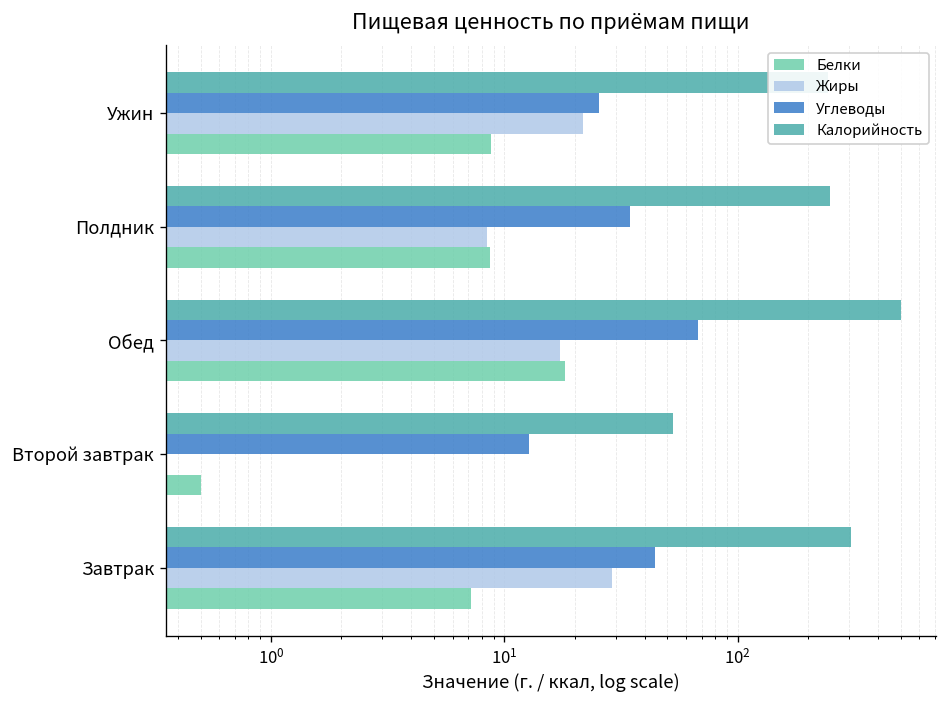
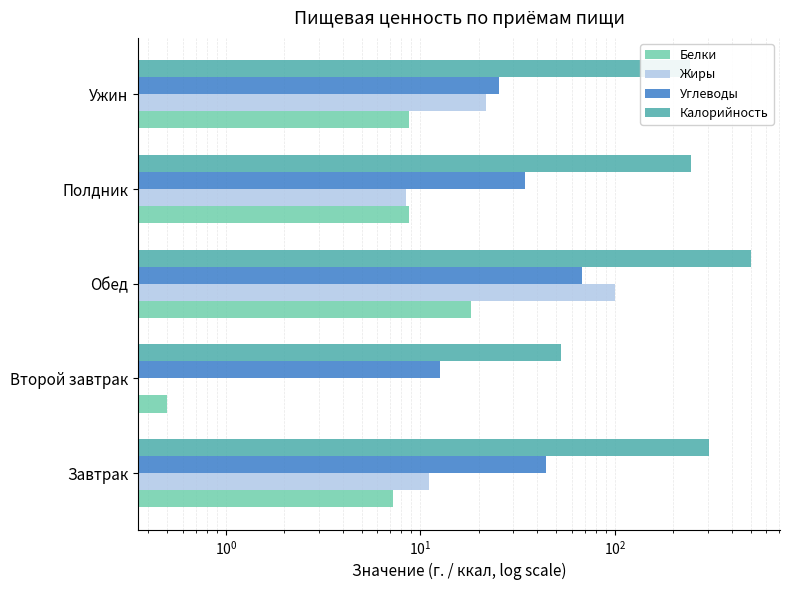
  {
    "Жиры": {
      "Ужин": 22,
      "Полдник": 8.4,
-     "Обед": 17,
-     "Завтрак": 29
+     "Обед": 100,
+     "Завтрак": 11
    }
  }
